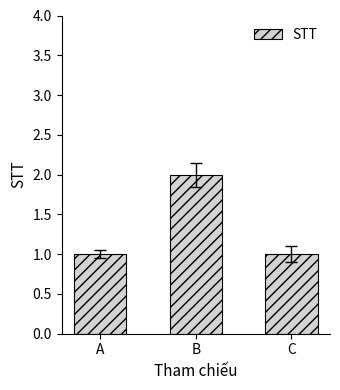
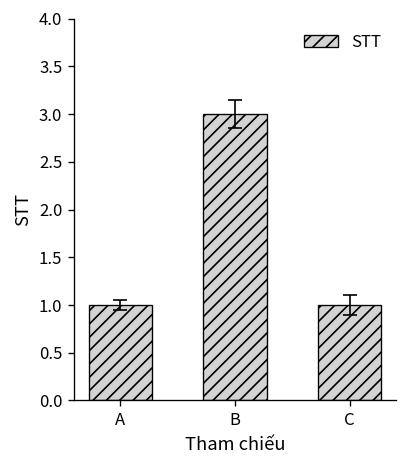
  {
    "STT": {
      "A": 1,
-     "B": 2,
+     "B": 3,
      "C": 1
    }
  }
